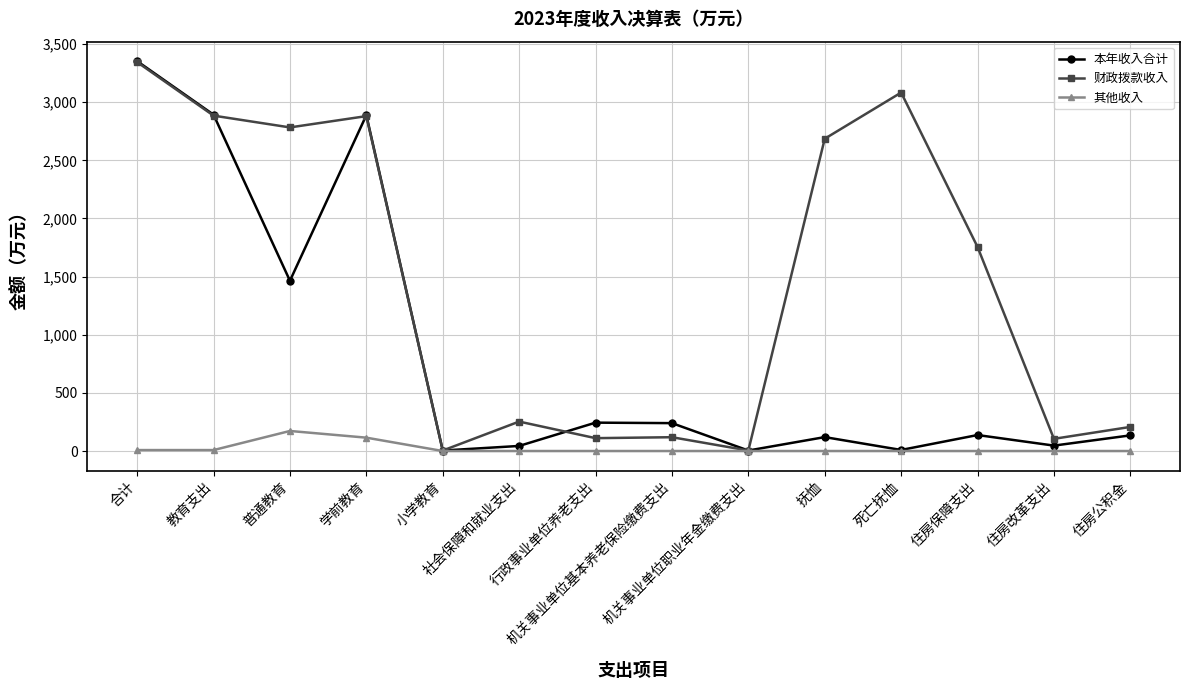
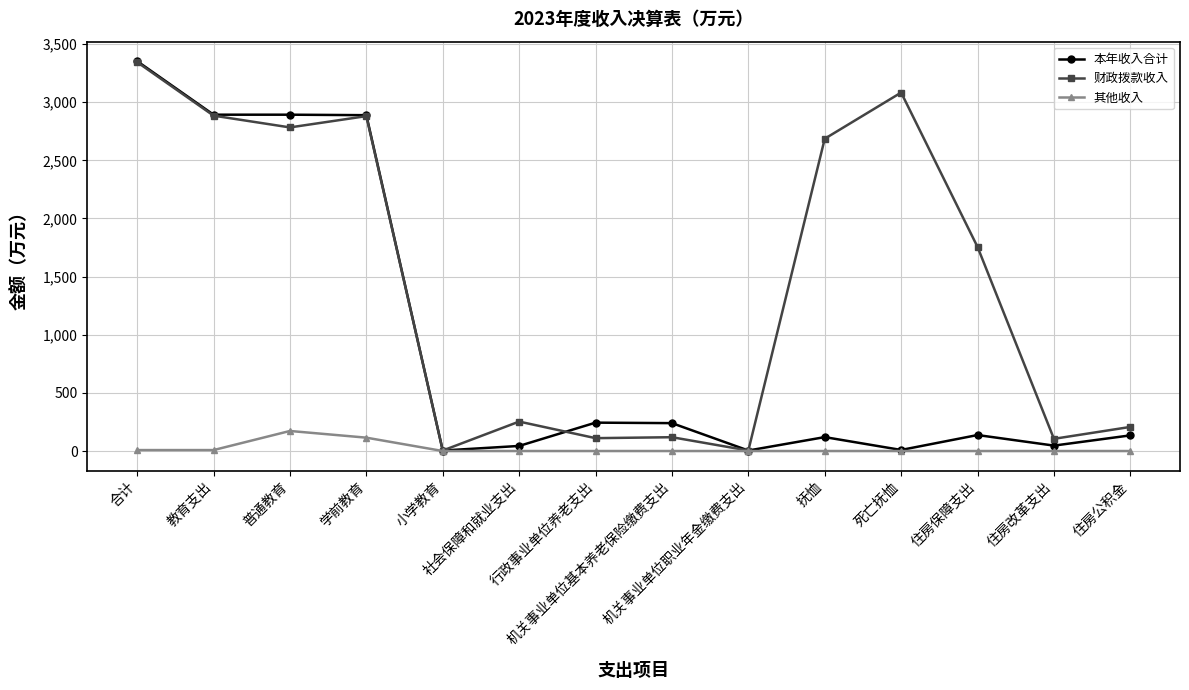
  {
    "本年收入合计": {
-     "普通教育": "1,460",
+     "普通教育": "2,890",
      "社会保障和就业支出": "40",
      "行政事业单位养老支出": "240",
      "机关事业单位基本养老保险缴费支出": "240",
      "抚恤": "120",
      "住房保障支出": "140",
      "住房改革支出": "50",
      "住房公积金": "130"
    },
    "财政拨款收入": {
      "普通教育": "2,780",
      "社会保障和就业支出": "250",
      "行政事业单位养老支出": "110",
      "机关事业单位基本养老保险缴费支出": "120",
      "抚恤": "2,690",
      "死亡抚恤": "3,080",
      "住房保障支出": "1,760",
      "住房改革支出": "100",
      "住房公积金": "210"
    },
    "其他收入": {
      "合计": "10",
      "教育支出": "10",
      "普通教育": "170",
      "学前教育": "110",
      "社会保障和就业支出": "0",
      "行政事业单位养老支出": "0",
      "机关事业单位基本养老保险缴费支出": "0",
      "抚恤": "0",
      "住房保障支出": "0",
      "住房改革支出": "0",
      "住房公积金": "0"
    }
  }
